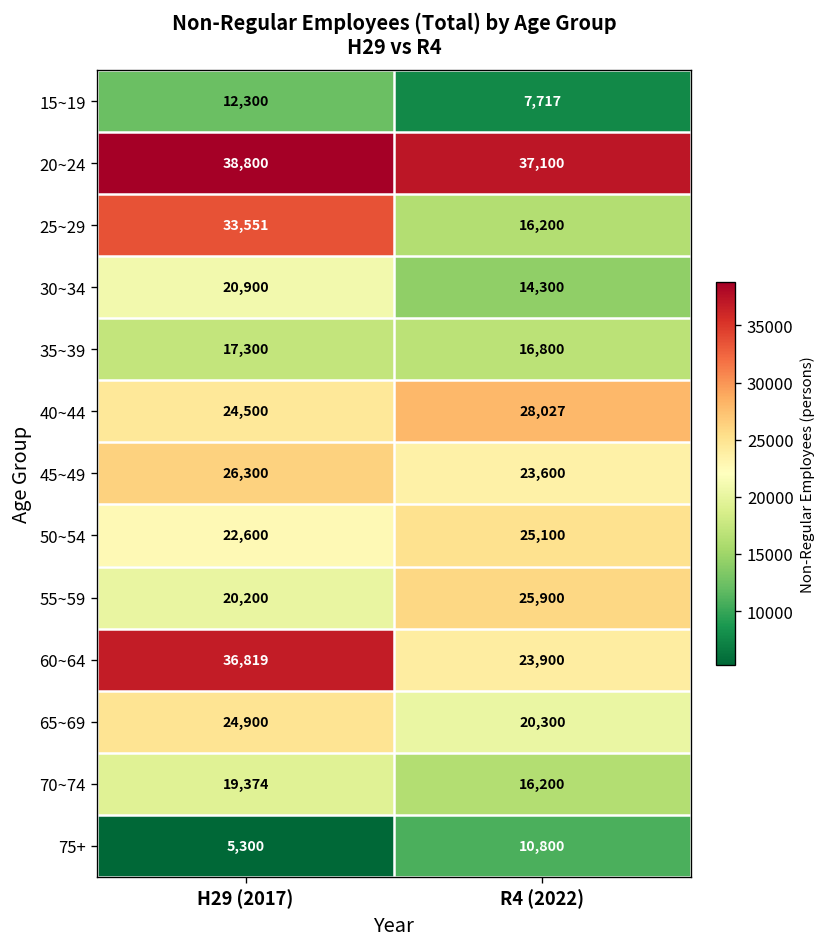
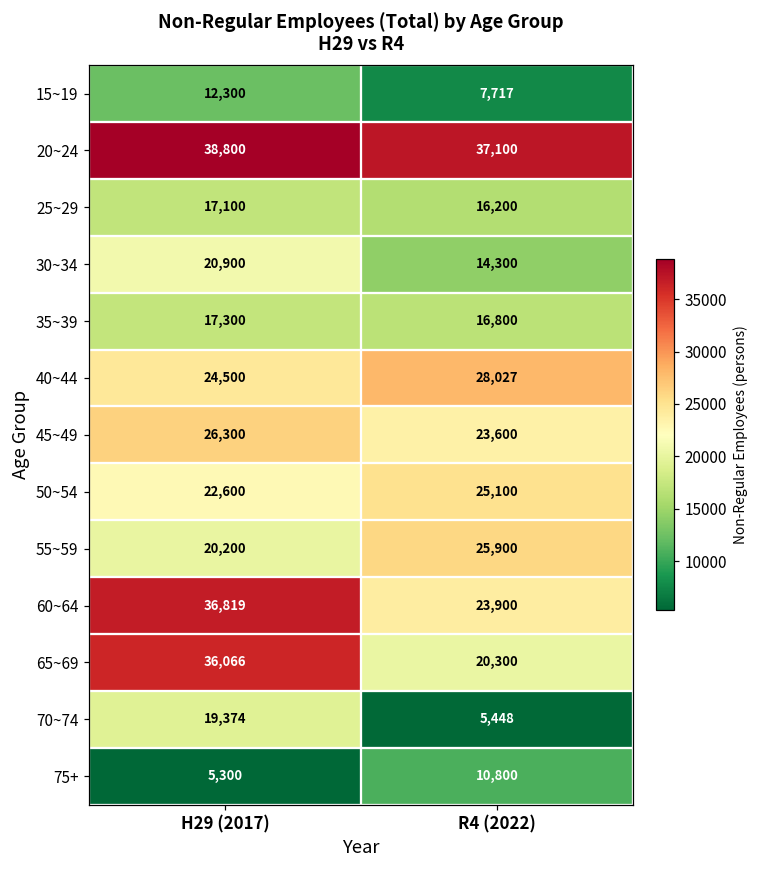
  {
    "15~19": {
      "H29 (2017)": "12,300",
      "R4 (2022)": "7,717"
    },
    "20~24": {
      "H29 (2017)": "38,800",
      "R4 (2022)": "37,100"
    },
    "25~29": {
-     "H29 (2017)": "33,551",
+     "H29 (2017)": "17,100",
      "R4 (2022)": "16,200"
    },
    "30~34": {
      "H29 (2017)": "20,900",
      "R4 (2022)": "14,300"
    },
    "35~39": {
      "H29 (2017)": "17,300",
      "R4 (2022)": "16,800"
    },
    "40~44": {
      "H29 (2017)": "24,500",
      "R4 (2022)": "28,027"
    },
    "45~49": {
      "H29 (2017)": "26,300",
      "R4 (2022)": "23,600"
    },
    "50~54": {
      "H29 (2017)": "22,600",
      "R4 (2022)": "25,100"
    },
    "55~59": {
      "H29 (2017)": "20,200",
      "R4 (2022)": "25,900"
    },
    "60~64": {
      "H29 (2017)": "36,819",
      "R4 (2022)": "23,900"
    },
    "65~69": {
-     "H29 (2017)": "24,900",
+     "H29 (2017)": "36,066",
      "R4 (2022)": "20,300"
    },
    "70~74": {
      "H29 (2017)": "19,374",
-     "R4 (2022)": "16,200"
+     "R4 (2022)": "5,448"
    },
    "75+": {
      "H29 (2017)": "5,300",
      "R4 (2022)": "10,800"
    }
  }
